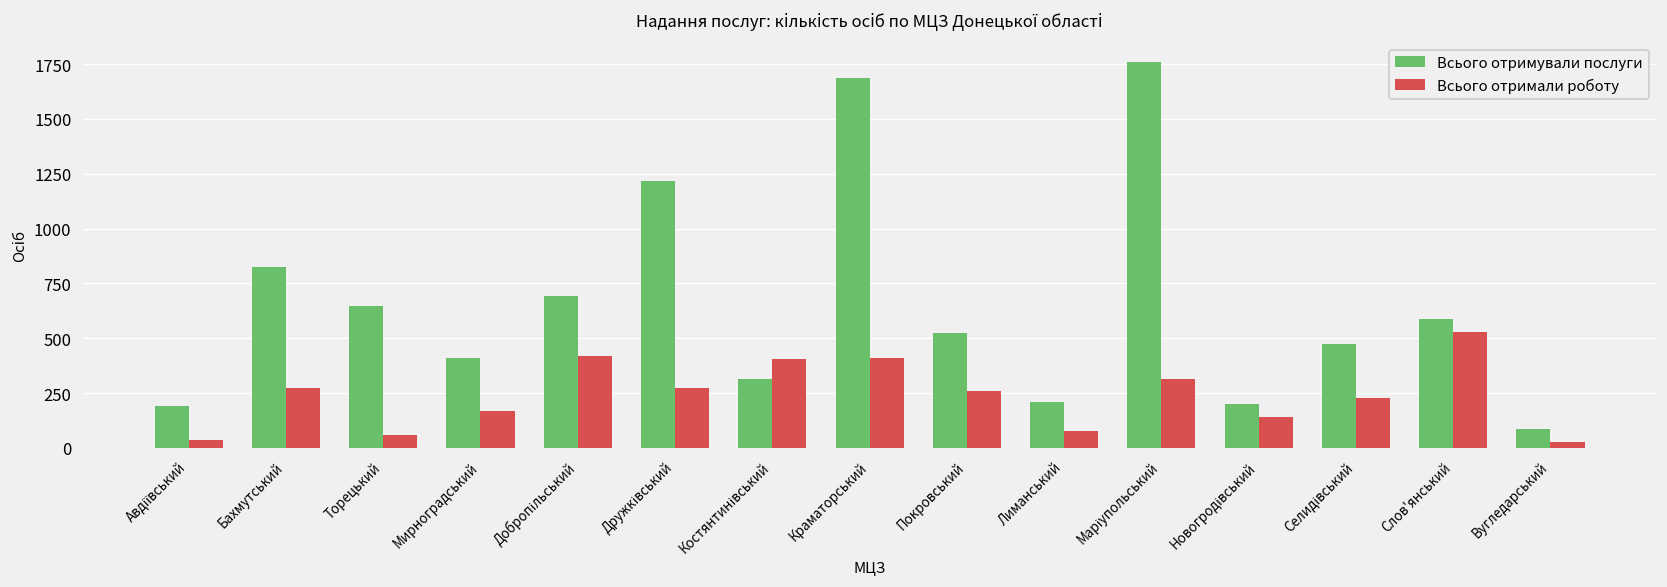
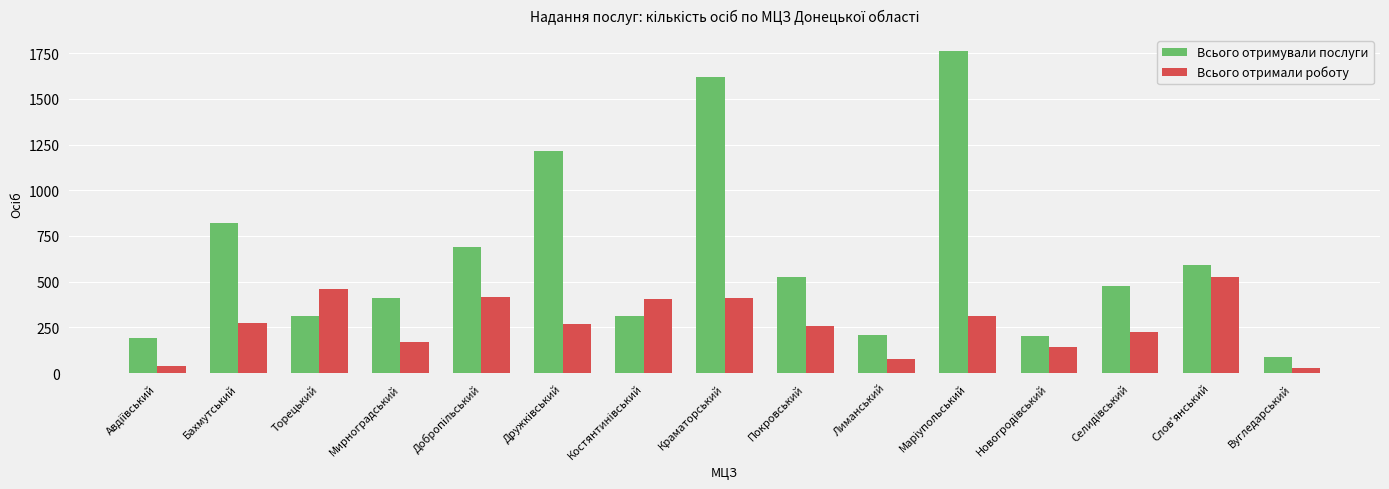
  {
    "Всього отримували послуги": {
      "Авдіївський": 190,
      "Бахмутський": 820,
-     "Торецький": 650,
+     "Торецький": 310,
      "Мирноградський": 410,
      "Добропільський": 690,
      "Дружківський": 1220,
      "Костянтинівський": 310,
-     "Краматорський": 1690,
+     "Краматорський": 1620,
      "Покровський": 530,
      "Лиманський": 210,
      "Маріупольський": 1760,
      "Новогродівський": 200,
      "Селидівський": 470,
      "Слов'янський": 590,
      "Вугледарський": 90
    },
    "Всього отримали роботу": {
      "Авдіївський": 40,
      "Бахмутський": 270,
-     "Торецький": 60,
+     "Торецький": 460,
      "Мирноградський": 170,
      "Добропільський": 420,
      "Дружківський": 270,
      "Костянтинівський": 410,
      "Краматорський": 410,
      "Покровський": 260,
      "Лиманський": 80,
      "Маріупольський": 310,
      "Новогродівський": 140,
      "Селидівський": 230,
      "Слов'янський": 530,
      "Вугледарський": 30
    }
  }
